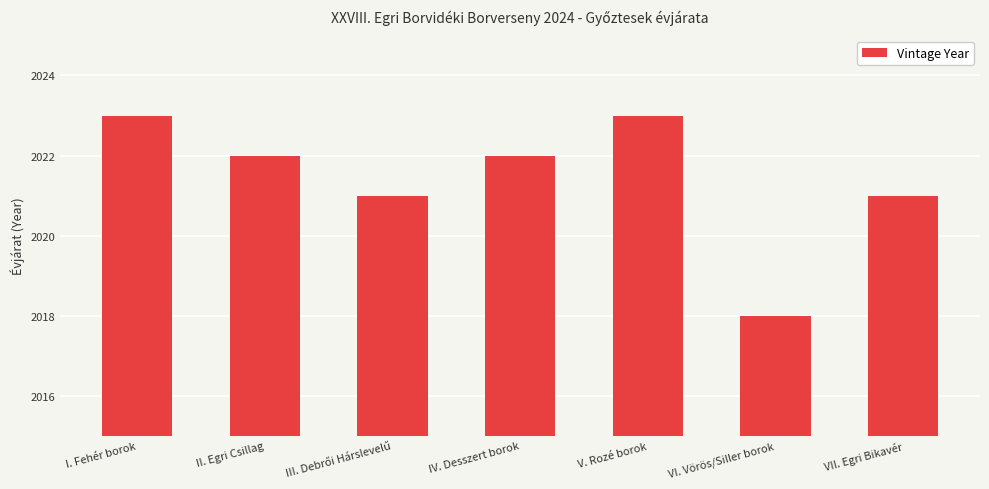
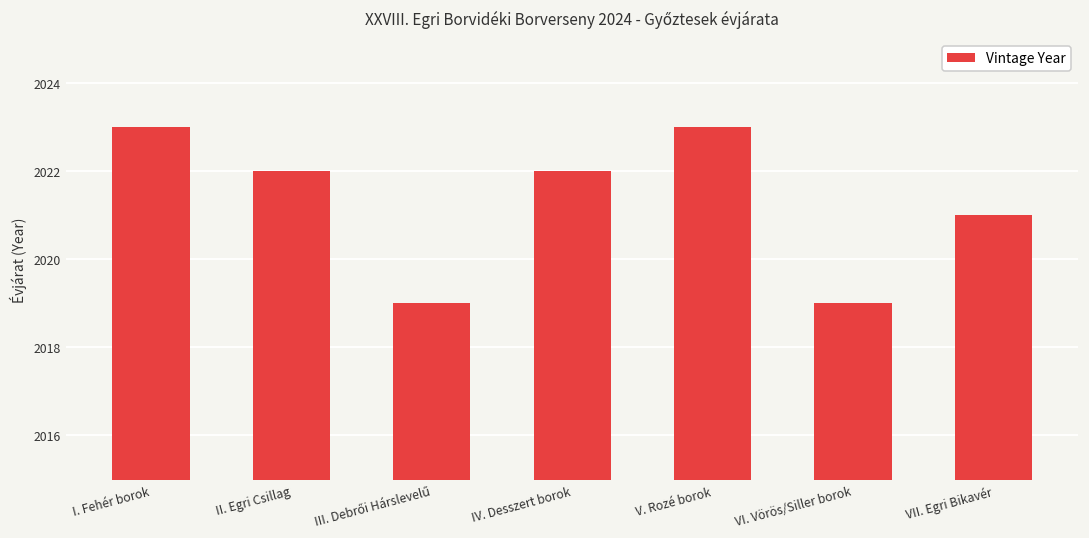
  {
    "I. Fehér borok": 2023,
    "II. Egri Csillag": 2022,
-   "III. Debrői Hárslevelű": 2021,
+   "III. Debrői Hárslevelű": 2019,
    "IV. Desszert borok": 2022,
    "V. Rozé borok": 2023,
-   "VI. Vörös/Siller borok": 2018,
+   "VI. Vörös/Siller borok": 2019,
    "VII. Egri Bikavér": 2021
  }
